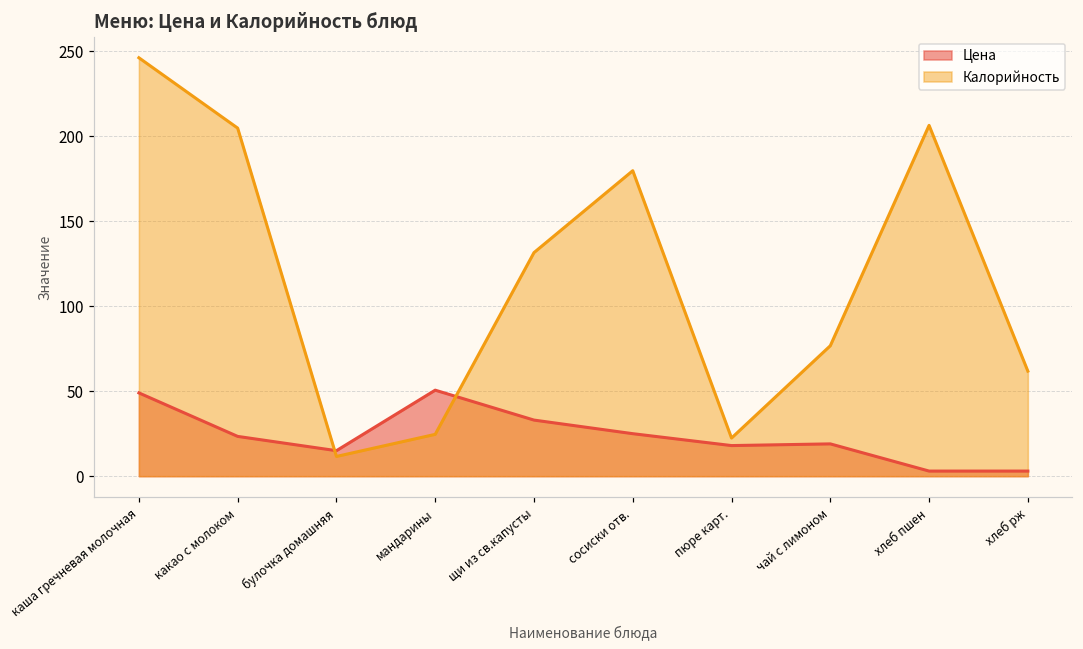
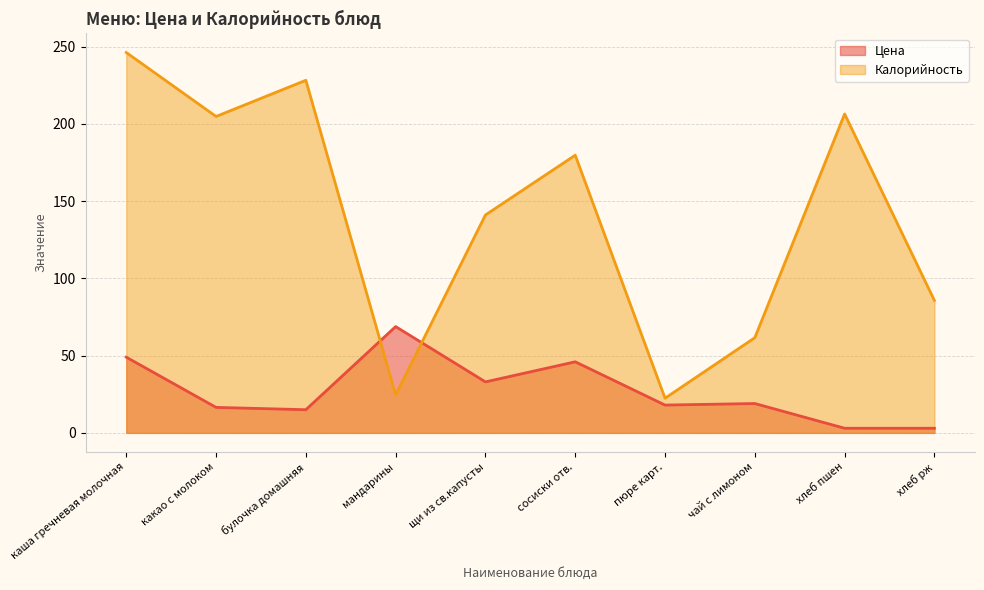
  {
    "Цена": {
      "каша гречневая молочная": 49,
-     "какао с молоком": 23,
+     "какао с молоком": 17,
      "булочка домашняя": 15,
-     "мандарины": 51,
+     "мандарины": 69,
      "щи из св.капусты": 33,
-     "сосиски отв.": 25,
+     "сосиски отв.": 46,
      "пюре карт.": 18,
      "чай с лимоном": 19,
      "хлеб пшен": 3,
      "хлеб рж": 3
    },
    "Калорийность": {
      "каша гречневая молочная": 246,
      "какао с молоком": 205,
-     "булочка домашняя": 12,
+     "булочка домашняя": 228,
      "мандарины": 25,
-     "щи из св.капусты": 132,
+     "щи из св.капусты": 141,
      "сосиски отв.": 180,
      "пюре карт.": 22,
-     "чай с лимоном": 77,
+     "чай с лимоном": 62,
      "хлеб пшен": 206,
-     "хлеб рж": 62
+     "хлеб рж": 86
    }
  }
